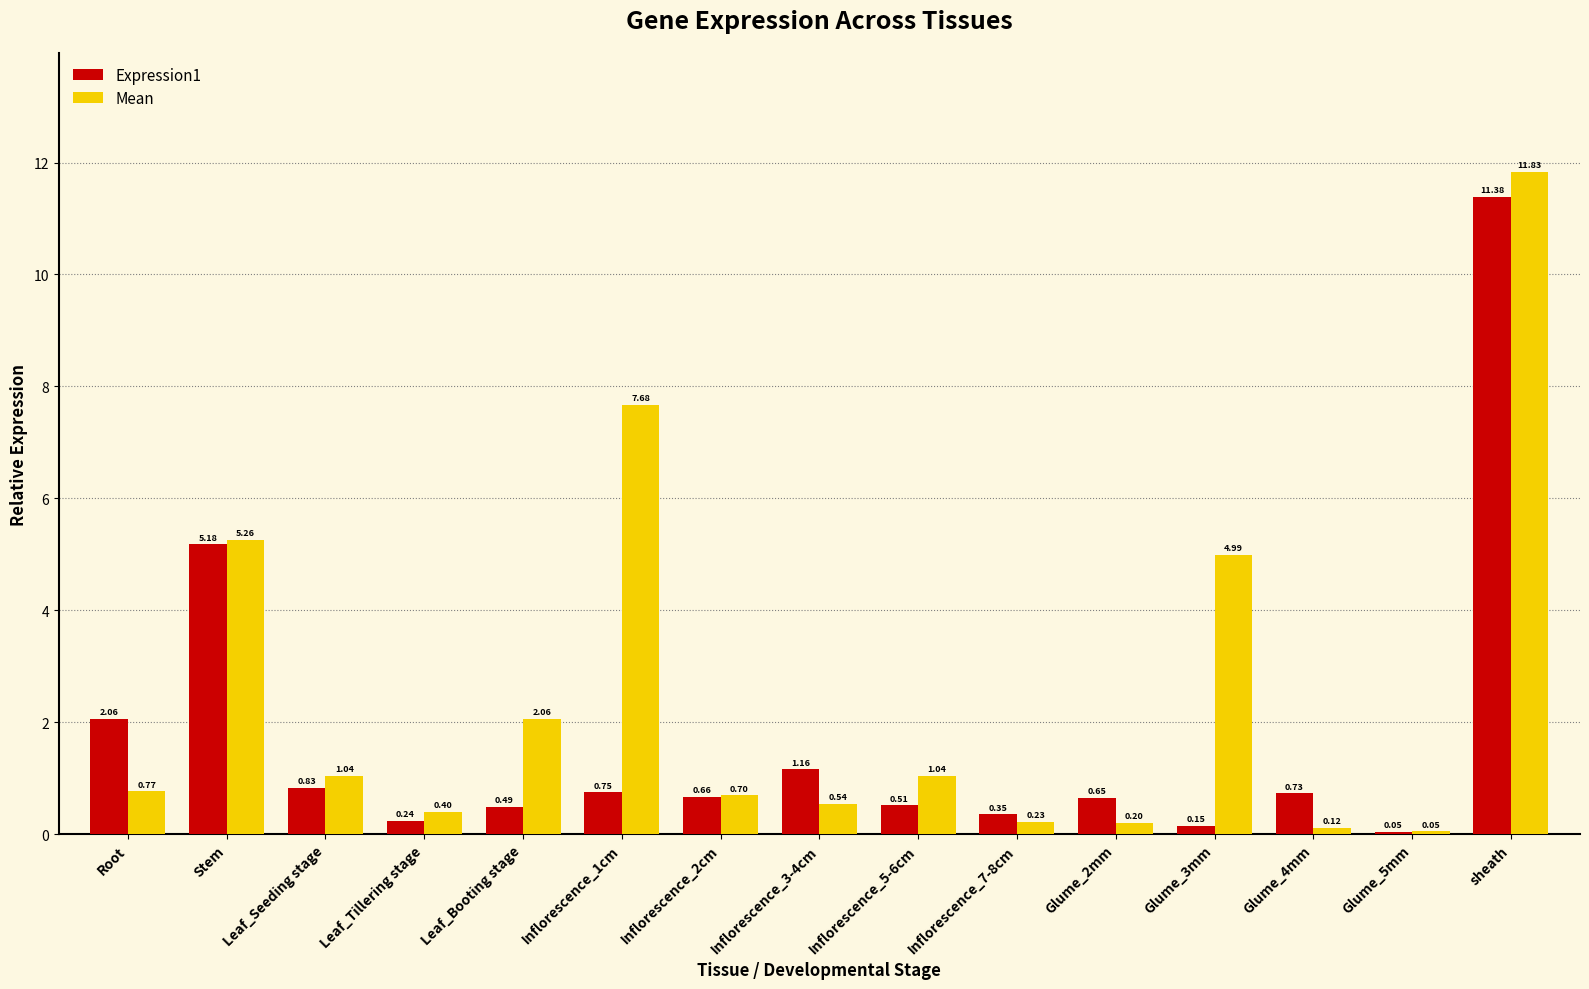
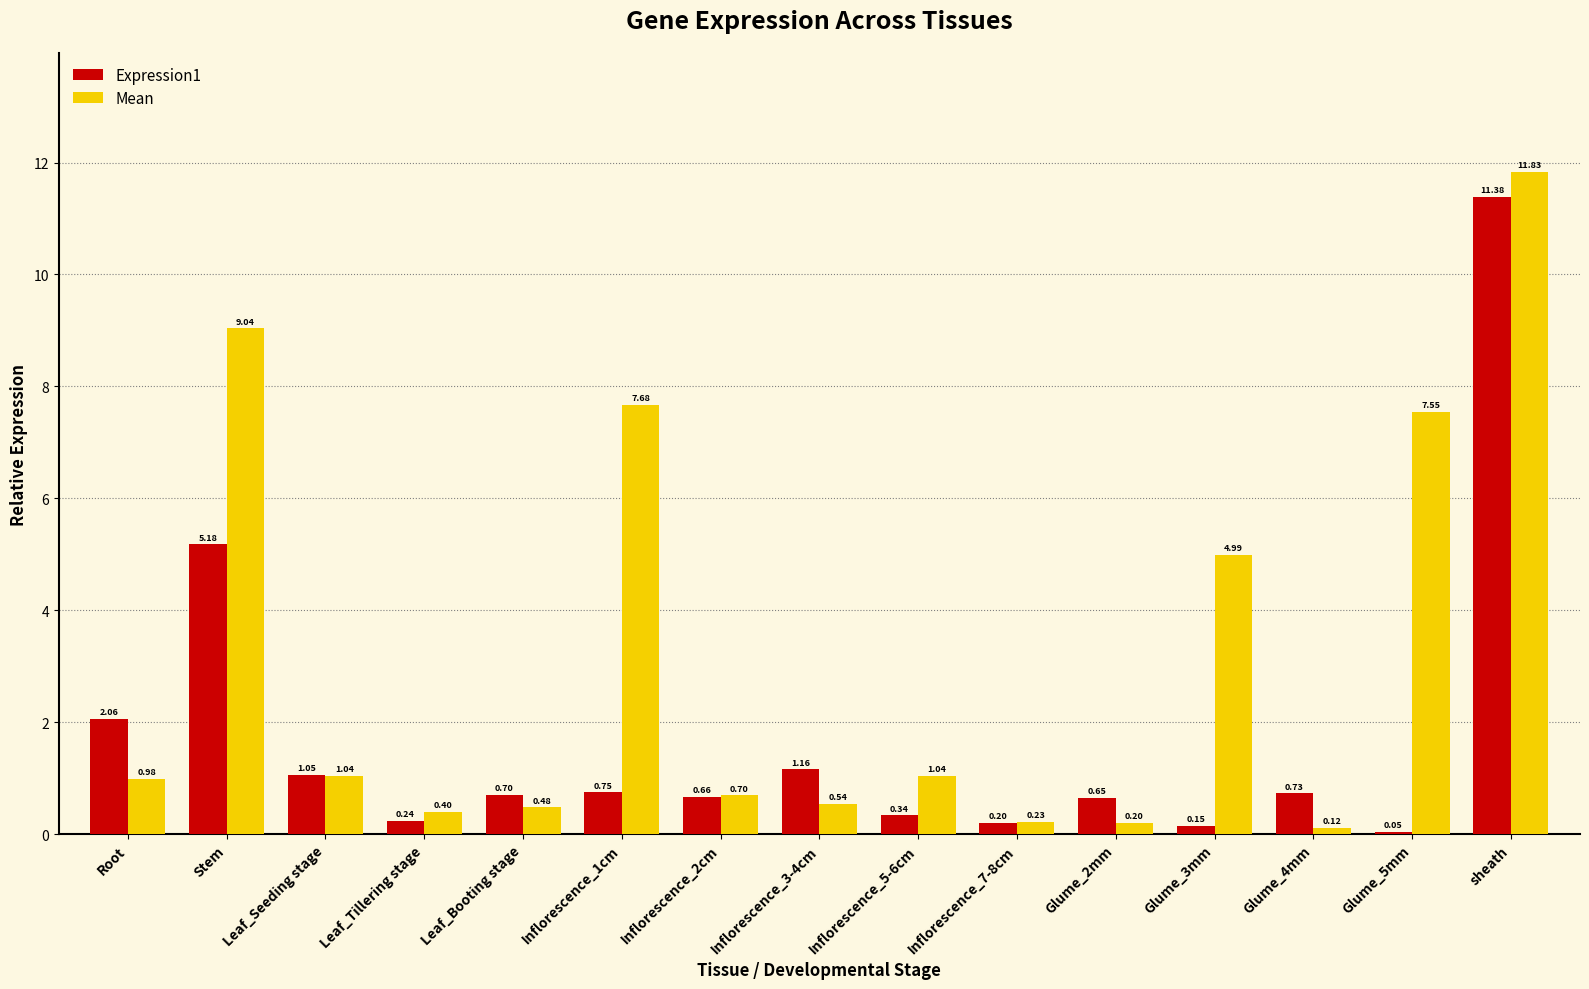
  {
    "Expression1": {
      "Root": 2.06,
      "Stem": 5.18,
-     "Leaf_Seeding stage": 0.83,
+     "Leaf_Seeding stage": 1.05,
      "Leaf_Tillering stage": 0.24,
-     "Leaf_Booting stage": 0.49,
+     "Leaf_Booting stage": 0.70,
      "Inflorescence_1cm": 0.75,
      "Inflorescence_2cm": 0.66,
      "Inflorescence_3-4cm": 1.16,
-     "Inflorescence_5-6cm": 0.51,
-     "Inflorescence_7-8cm": 0.35,
+     "Inflorescence_5-6cm": 0.34,
+     "Inflorescence_7-8cm": 0.20,
      "Glume_2mm": 0.65,
      "Glume_3mm": 0.15,
      "Glume_4mm": 0.73,
      "Glume_5mm": 0.05,
      "sheath": 11.38
    },
    "Mean": {
-     "Root": 0.77,
-     "Stem": 5.26,
+     "Root": 0.98,
+     "Stem": 9.04,
      "Leaf_Seeding stage": 1.04,
      "Leaf_Tillering stage": 0.40,
-     "Leaf_Booting stage": 2.06,
+     "Leaf_Booting stage": 0.48,
      "Inflorescence_1cm": 7.68,
      "Inflorescence_2cm": 0.70,
      "Inflorescence_3-4cm": 0.54,
      "Inflorescence_5-6cm": 1.04,
      "Inflorescence_7-8cm": 0.23,
      "Glume_2mm": 0.20,
      "Glume_3mm": 4.99,
      "Glume_4mm": 0.12,
-     "Glume_5mm": 0.05,
+     "Glume_5mm": 7.55,
      "sheath": 11.83
    }
  }
